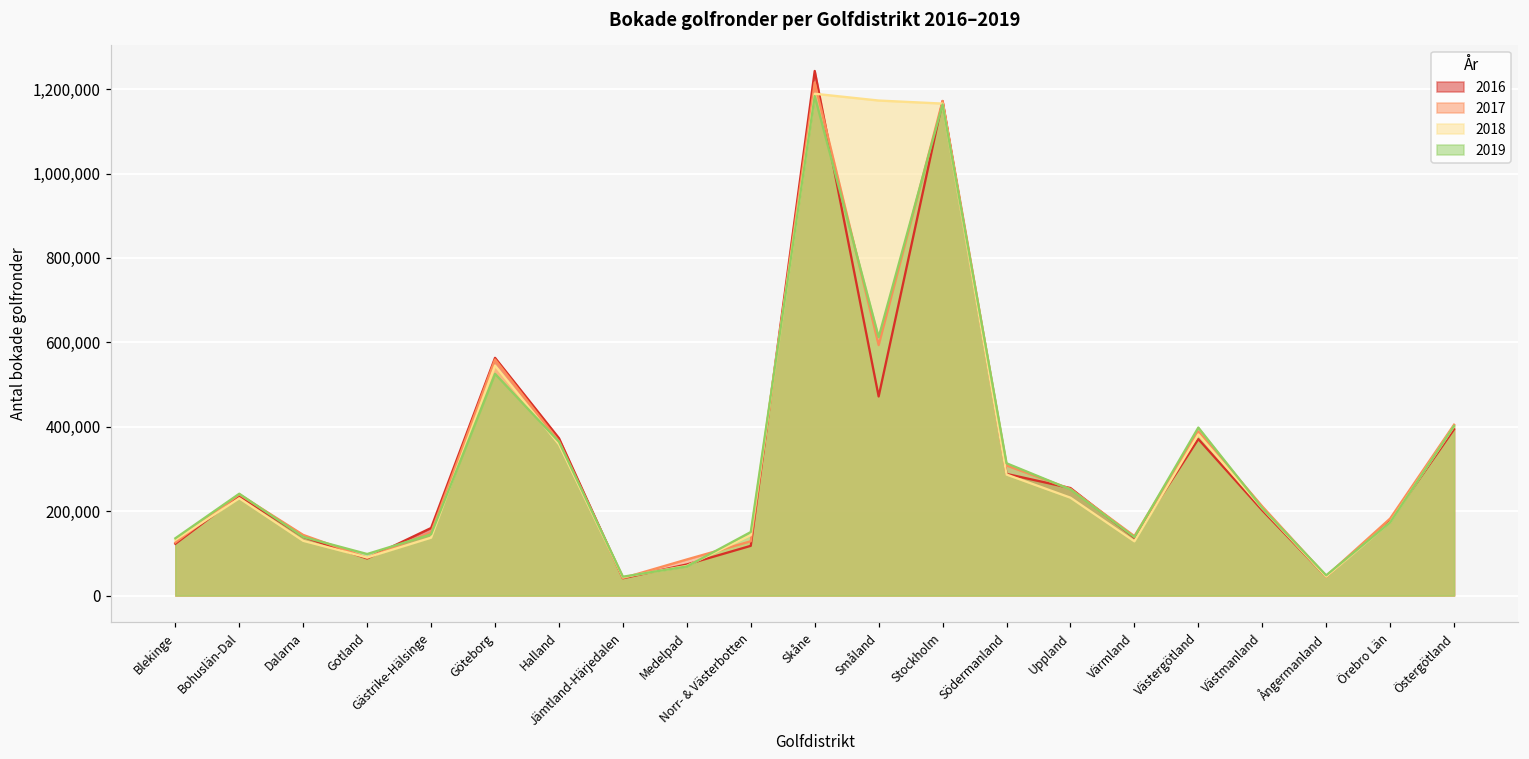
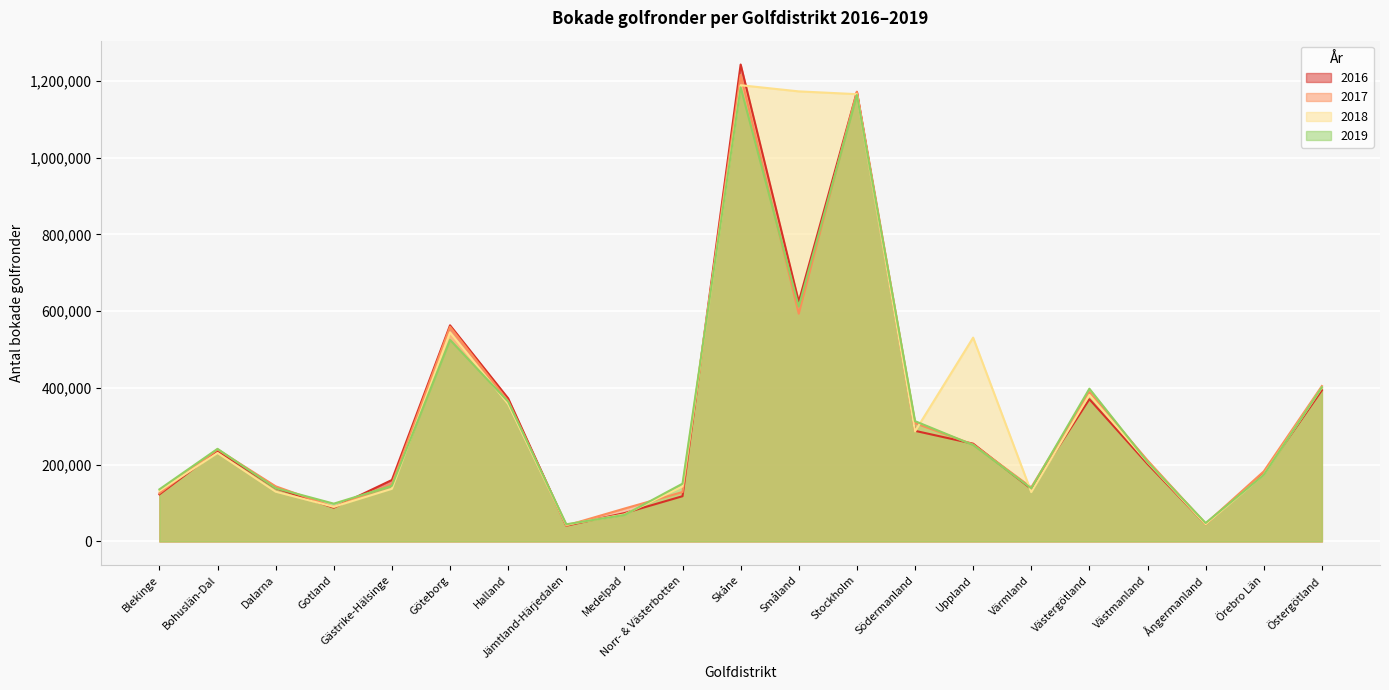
  {
    "2016": {
      "Gästrike-Hälsinge": "160,000",
      "Halland": "370,000",
      "Norr- & Västerbotten": "120,000",
      "Skåne": "1,240,000",
-     "Småland": "470,000",
+     "Småland": "620,000",
      "Västergötland": "370,000",
      "Östergötland": "390,000"
    },
    "2017": {
      "Medelpad": "90,000",
      "Norr- & Västerbotten": "130,000",
      "Skåne": "1,220,000",
      "Småland": "590,000",
      "Västergötland": "390,000"
    },
    "2018": {
      "Dalarna": "130,000",
      "Gästrike-Hälsinge": "140,000",
      "Göteborg": "550,000",
      "Norr- & Västerbotten": "140,000",
      "Småland": "1,170,000",
-     "Uppland": "230,000",
+     "Uppland": "530,000",
      "Värmland": "130,000",
      "Västergötland": "380,000"
    },
    "2019": {
      "Gotland": "100,000",
      "Göteborg": "530,000",
      "Norr- & Västerbotten": "150,000",
      "Småland": "610,000",
      "Västergötland": "400,000"
    }
  }
